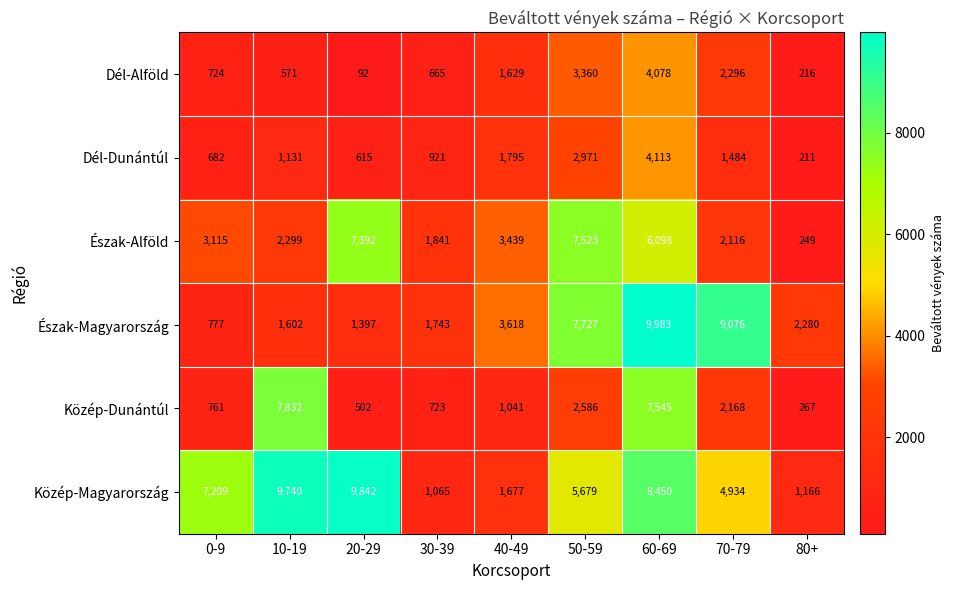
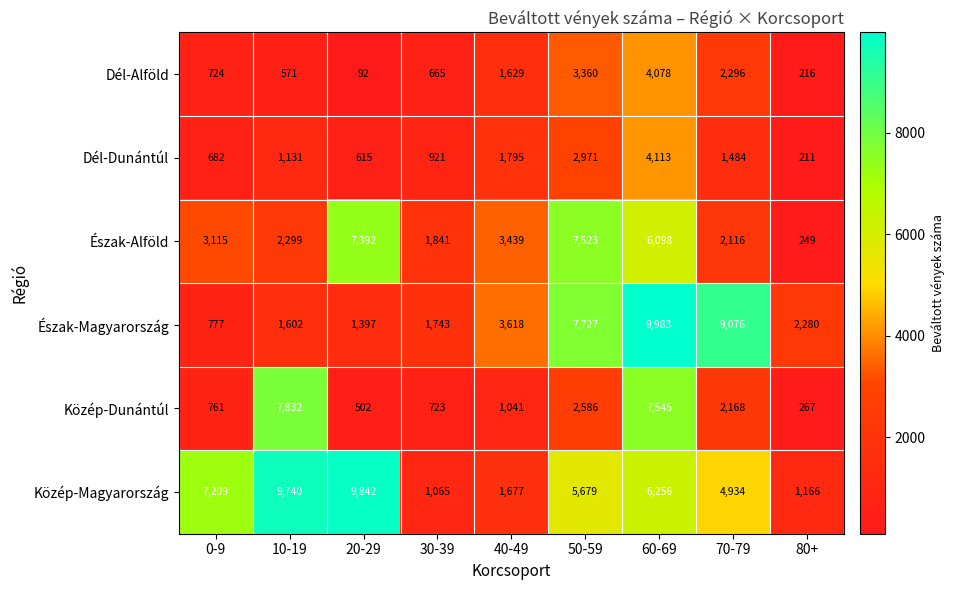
  {
    "Dél-Alföld": {
      "0-9": "724",
      "10-19": "571",
      "20-29": "92",
      "30-39": "665",
      "40-49": "1,629",
      "50-59": "3,360",
      "60-69": "4,078",
      "70-79": "2,296",
      "80+": "216"
    },
    "Dél-Dunántúl": {
      "0-9": "682",
      "10-19": "1,131",
      "20-29": "615",
      "30-39": "921",
      "40-49": "1,795",
      "50-59": "2,971",
      "60-69": "4,113",
      "70-79": "1,484",
      "80+": "211"
    },
    "Észak-Alföld": {
      "0-9": "3,115",
      "10-19": "2,299",
      "20-29": "7,392",
      "30-39": "1,841",
      "40-49": "3,439",
      "50-59": "7,523",
      "60-69": "6,098",
      "70-79": "2,116",
      "80+": "249"
    },
    "Észak-Magyarország": {
      "0-9": "777",
      "10-19": "1,602",
      "20-29": "1,397",
      "30-39": "1,743",
      "40-49": "3,618",
      "50-59": "7,727",
      "60-69": "9,983",
      "70-79": "9,076",
      "80+": "2,280"
    },
    "Közép-Dunántúl": {
      "0-9": "761",
      "10-19": "7,832",
      "20-29": "502",
      "30-39": "723",
      "40-49": "1,041",
      "50-59": "2,586",
      "60-69": "7,545",
      "70-79": "2,168",
      "80+": "267"
    },
    "Közép-Magyarország": {
      "0-9": "7,209",
      "10-19": "9,740",
      "20-29": "9,842",
      "30-39": "1,065",
      "40-49": "1,677",
      "50-59": "5,679",
-     "60-69": "8,450",
+     "60-69": "6,256",
      "70-79": "4,934",
      "80+": "1,166"
    }
  }
